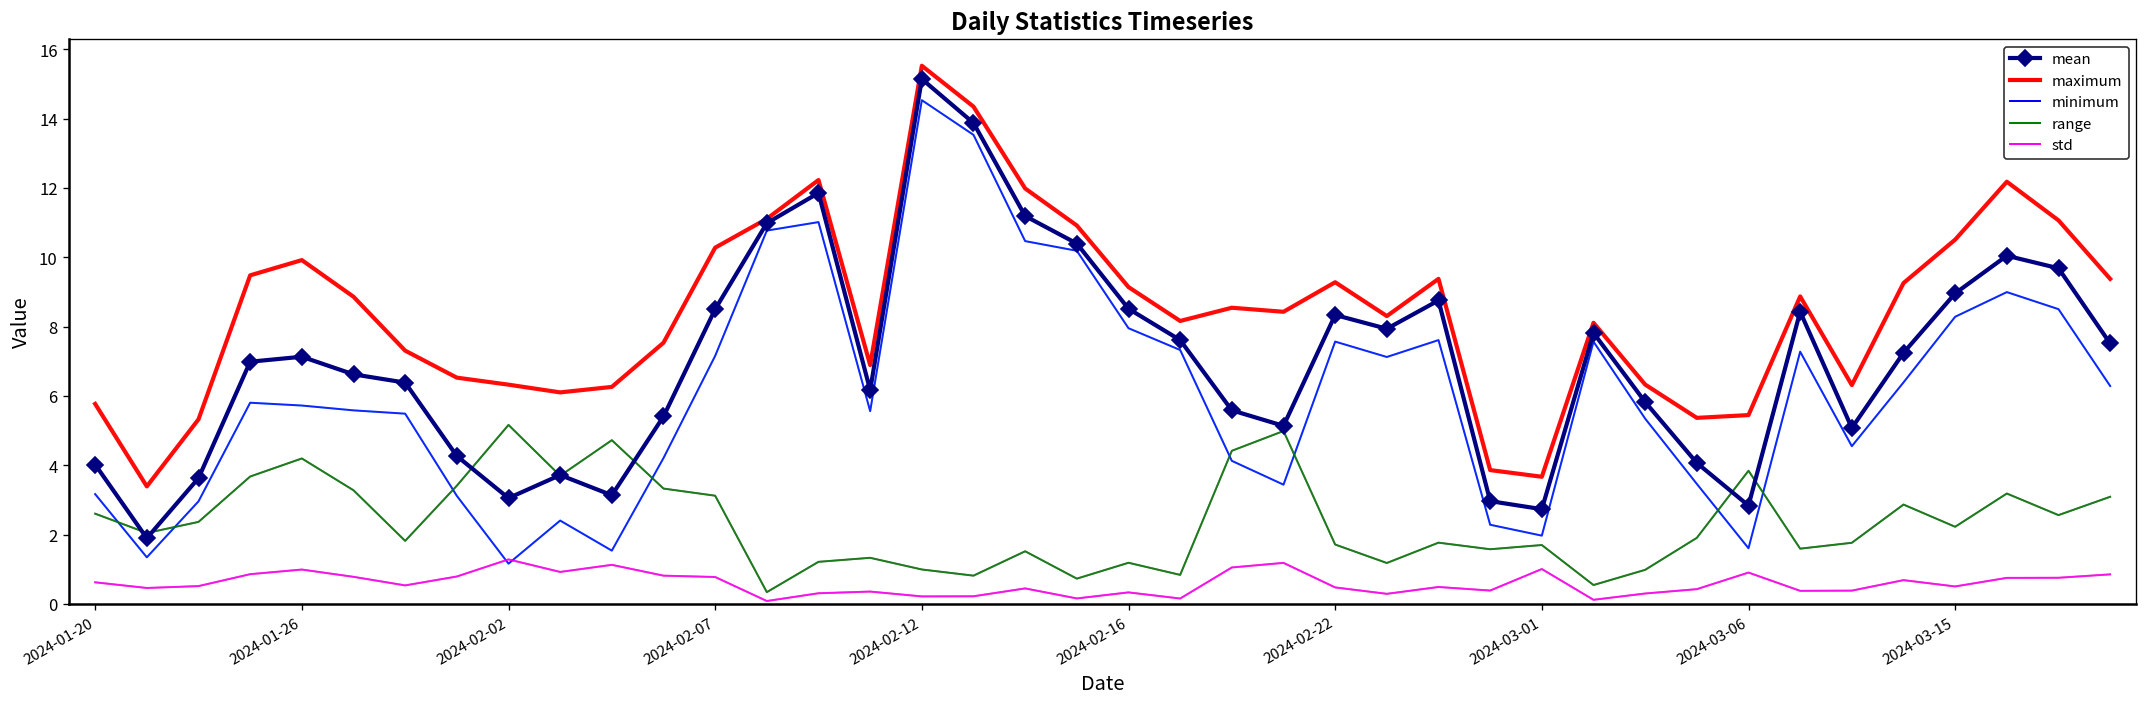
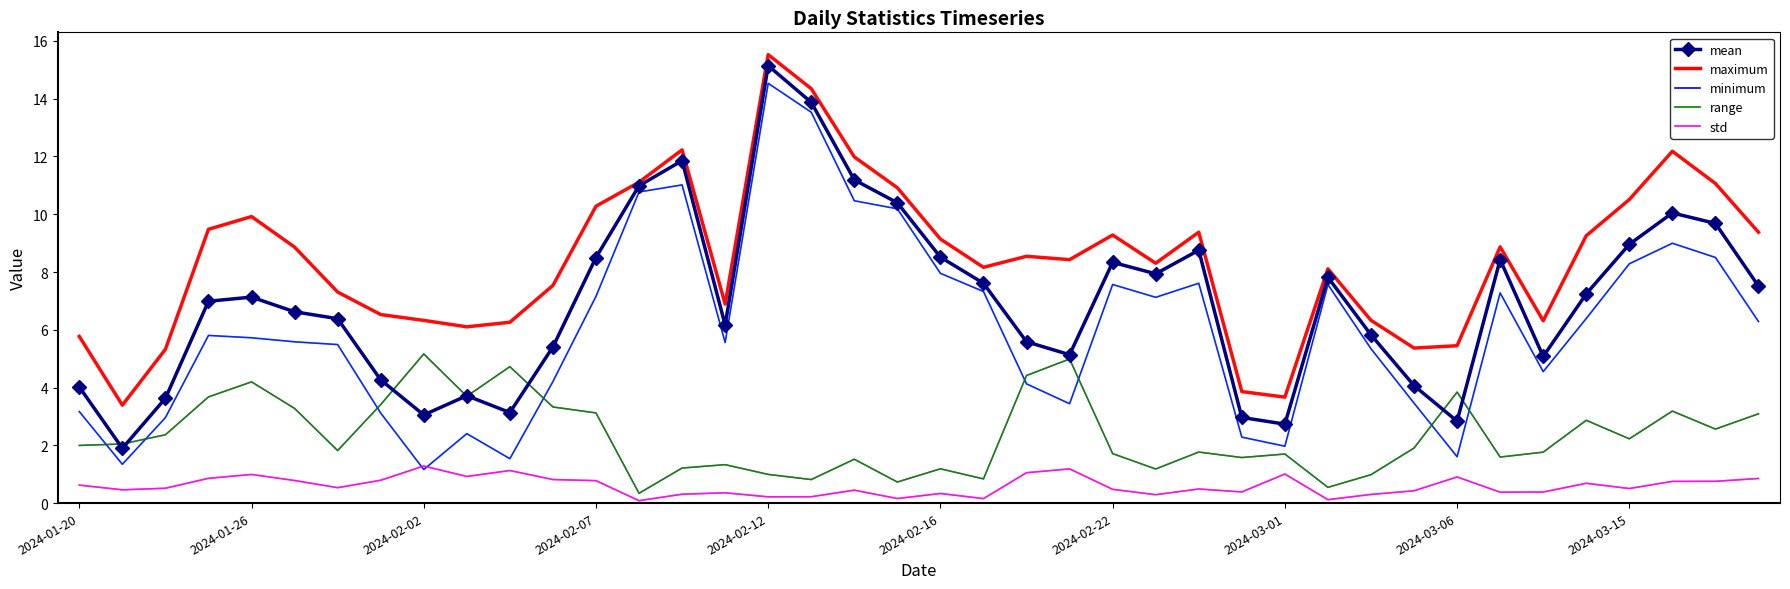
  {
    "minimum": {
      "2024-01-20": 3.2,
      "2024-01-26": 5.7,
      "2024-02-02": 1.2,
      "2024-02-07": 7.2,
      "2024-02-12": 14.5,
      "2024-02-16": 8.0,
      "2024-02-22": 7.6,
      "2024-03-01": 2.0,
      "2024-03-06": 1.6,
      "2024-03-15": 8.3
    },
    "maximum": {
      "2024-01-20": 5.8,
      "2024-01-26": 9.9,
      "2024-02-02": 6.3,
      "2024-02-07": 10.3,
      "2024-02-12": 15.5,
      "2024-02-16": 9.1,
      "2024-02-22": 9.3,
      "2024-03-01": 3.7,
      "2024-03-06": 5.4,
      "2024-03-15": 10.5
    },
    "range": {
-     "2024-01-20": 2.6,
+     "2024-01-20": 2.0,
      "2024-01-26": 4.2,
      "2024-02-02": 5.2,
      "2024-02-07": 3.1,
      "2024-02-12": 1.0,
      "2024-02-16": 1.2,
      "2024-02-22": 1.7,
      "2024-03-01": 1.7,
      "2024-03-06": 3.8,
      "2024-03-15": 2.2
    },
    "std": {
      "2024-01-20": 0.6,
      "2024-01-26": 1.0,
      "2024-02-02": 1.3,
      "2024-02-07": 0.8,
      "2024-02-12": 0.2,
      "2024-02-16": 0.3,
      "2024-02-22": 0.5,
      "2024-03-01": 1.0,
      "2024-03-06": 0.9,
      "2024-03-15": 0.5
    },
    "mean": {
      "2024-01-20": 4.0,
      "2024-01-26": 7.1,
      "2024-02-02": 3.1,
      "2024-02-07": 8.5,
      "2024-02-12": 15.1,
      "2024-02-16": 8.5,
      "2024-02-22": 8.3,
      "2024-03-01": 2.7,
      "2024-03-06": 2.8,
      "2024-03-15": 9.0
    }
  }
